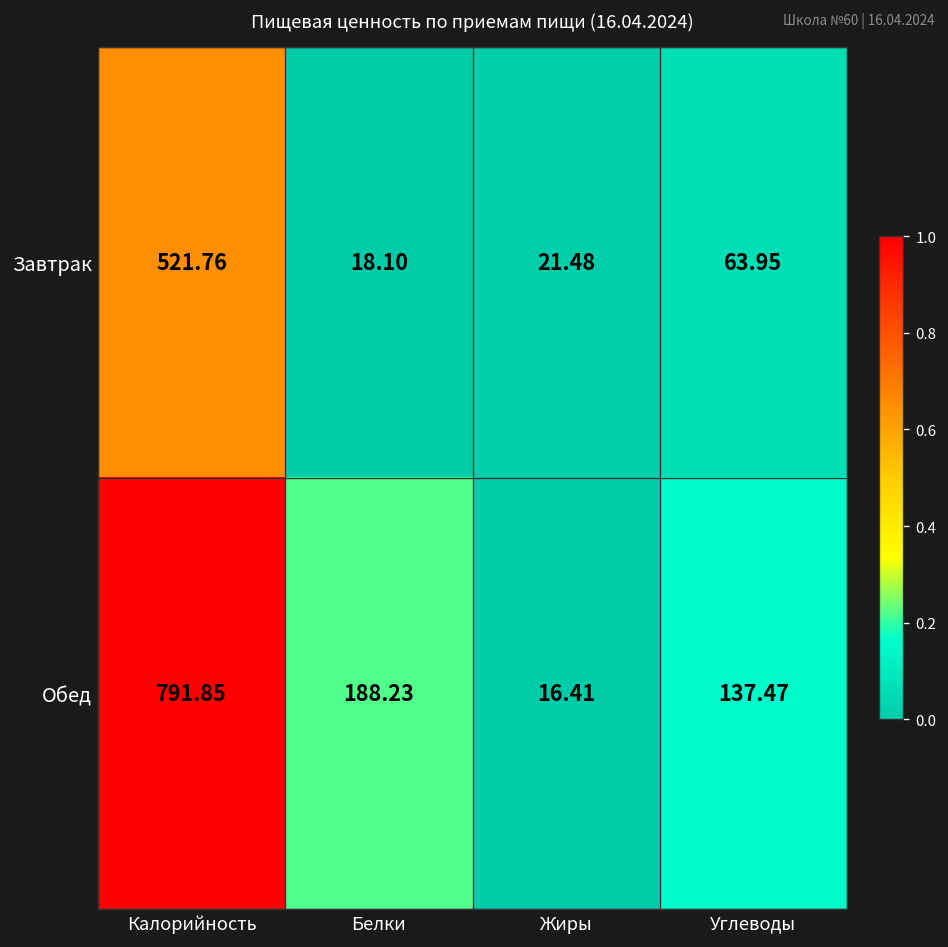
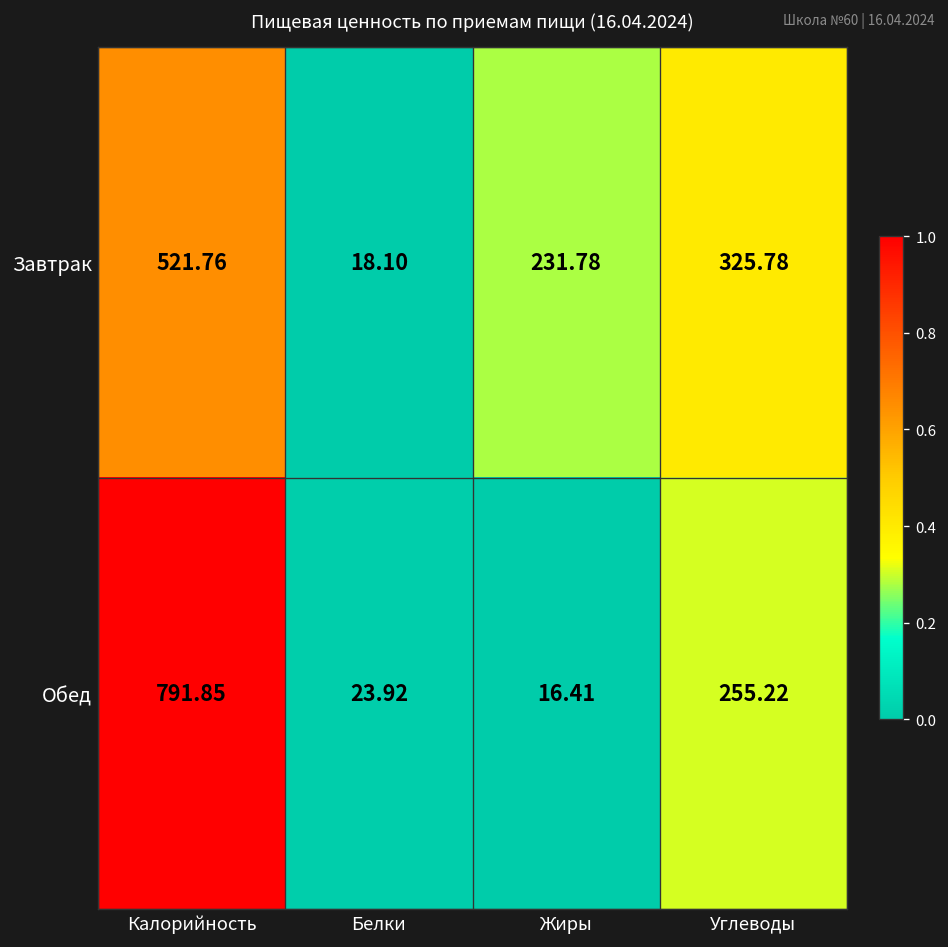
  {
    "Завтрак": {
      "Калорийность": 521.76,
      "Белки": 18.10,
-     "Жиры": 21.48,
-     "Углеводы": 63.95
+     "Жиры": 231.78,
+     "Углеводы": 325.78
    },
    "Обед": {
      "Калорийность": 791.85,
-     "Белки": 188.23,
+     "Белки": 23.92,
      "Жиры": 16.41,
-     "Углеводы": 137.47
+     "Углеводы": 255.22
    }
  }
